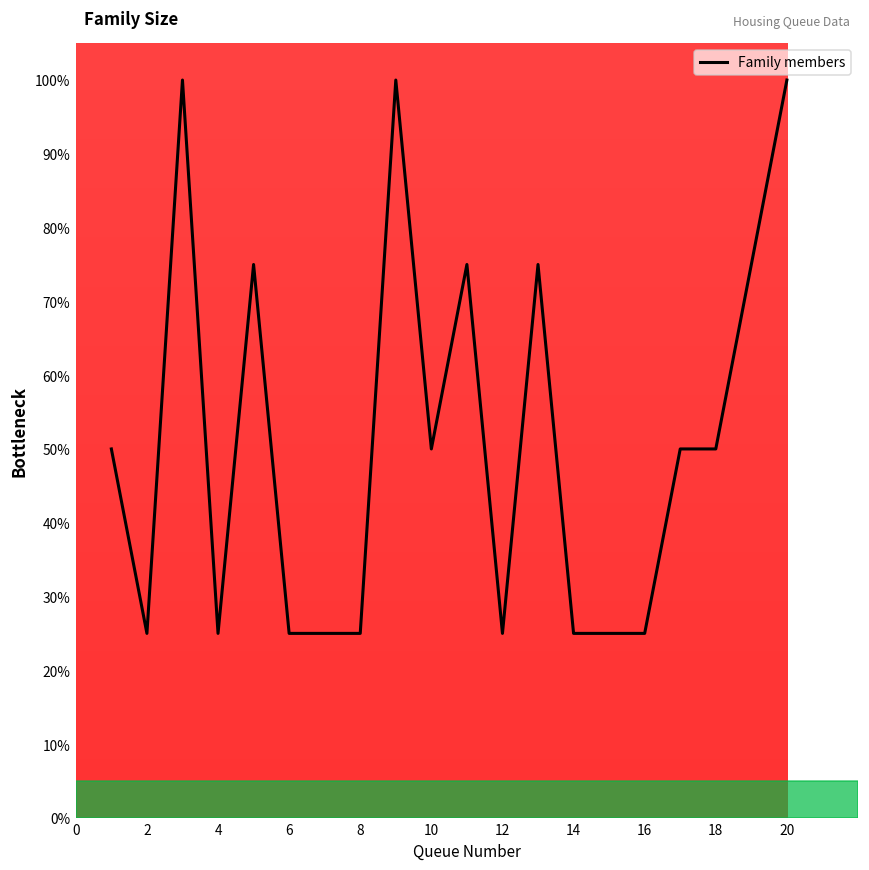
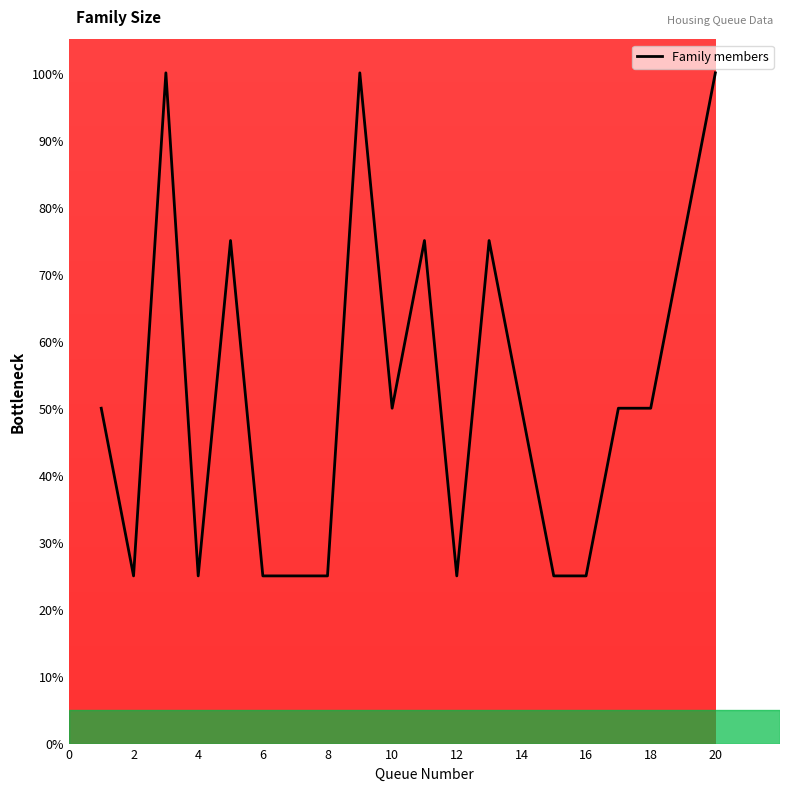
  {
    "2": "25%",
    "4": "25%",
    "6": "25%",
    "8": "25%",
    "10": "50%",
    "12": "25%",
-   "14": "25%",
+   "14": "50%",
    "16": "25%",
    "18": "50%",
    "20": "100%"
  }
